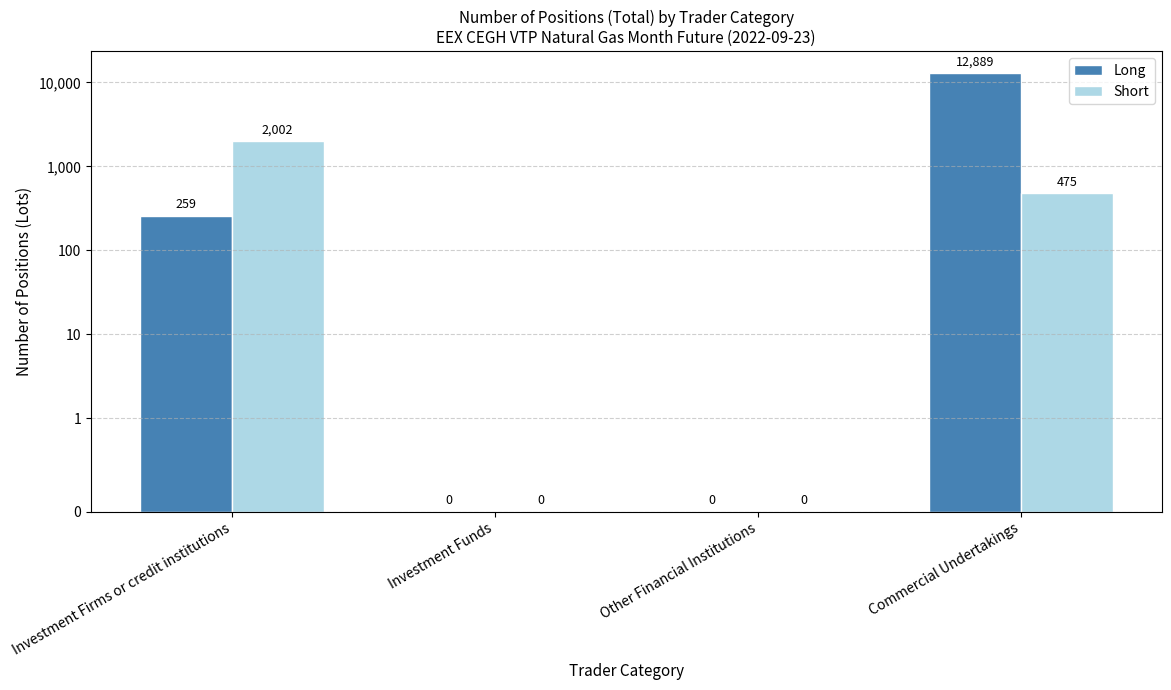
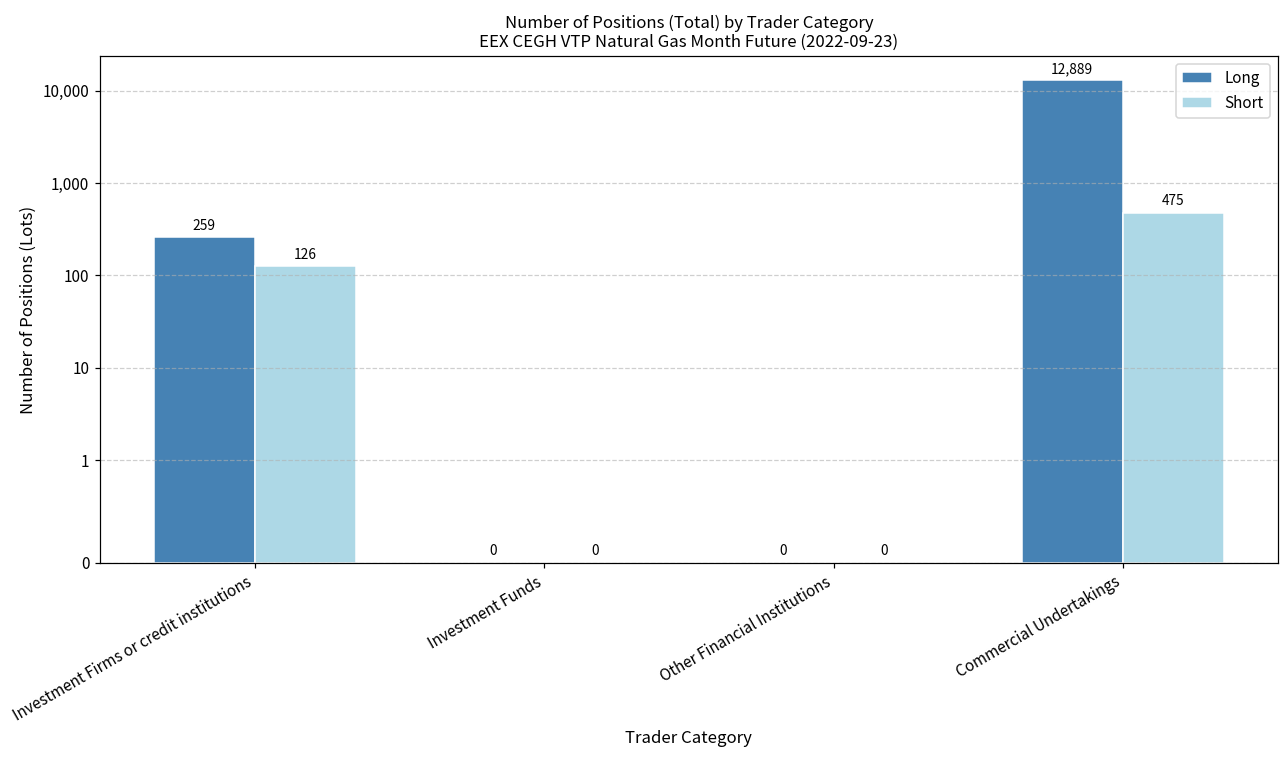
  {
    "Long": {
      "Investment Firms or credit institutions": "259",
      "Investment Funds": "0",
      "Other Financial Institutions": "0",
      "Commercial Undertakings": "12,889"
    },
    "Short": {
-     "Investment Firms or credit institutions": "2,002",
+     "Investment Firms or credit institutions": "126",
      "Investment Funds": "0",
      "Other Financial Institutions": "0",
      "Commercial Undertakings": "475"
    }
  }
